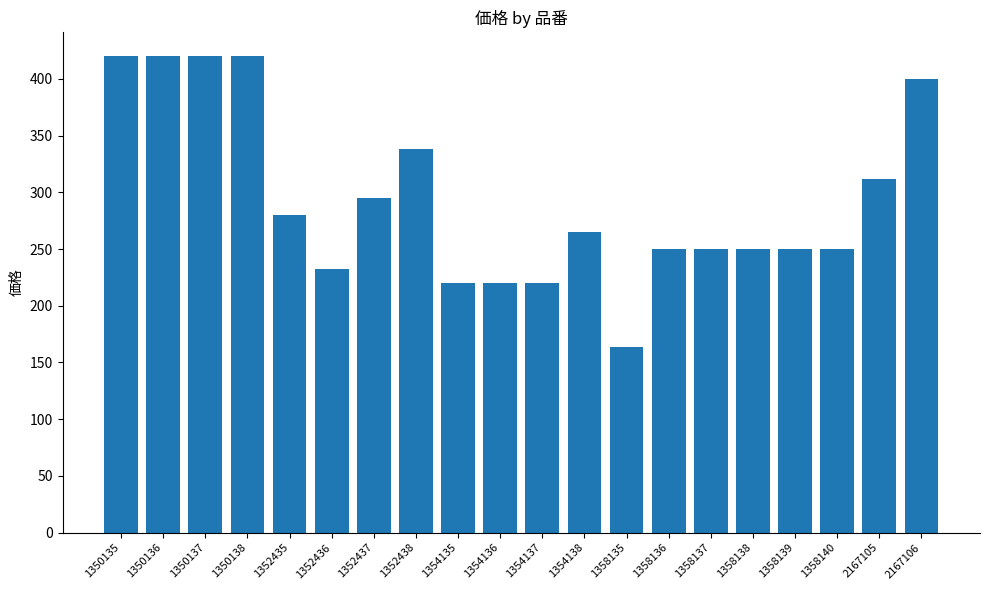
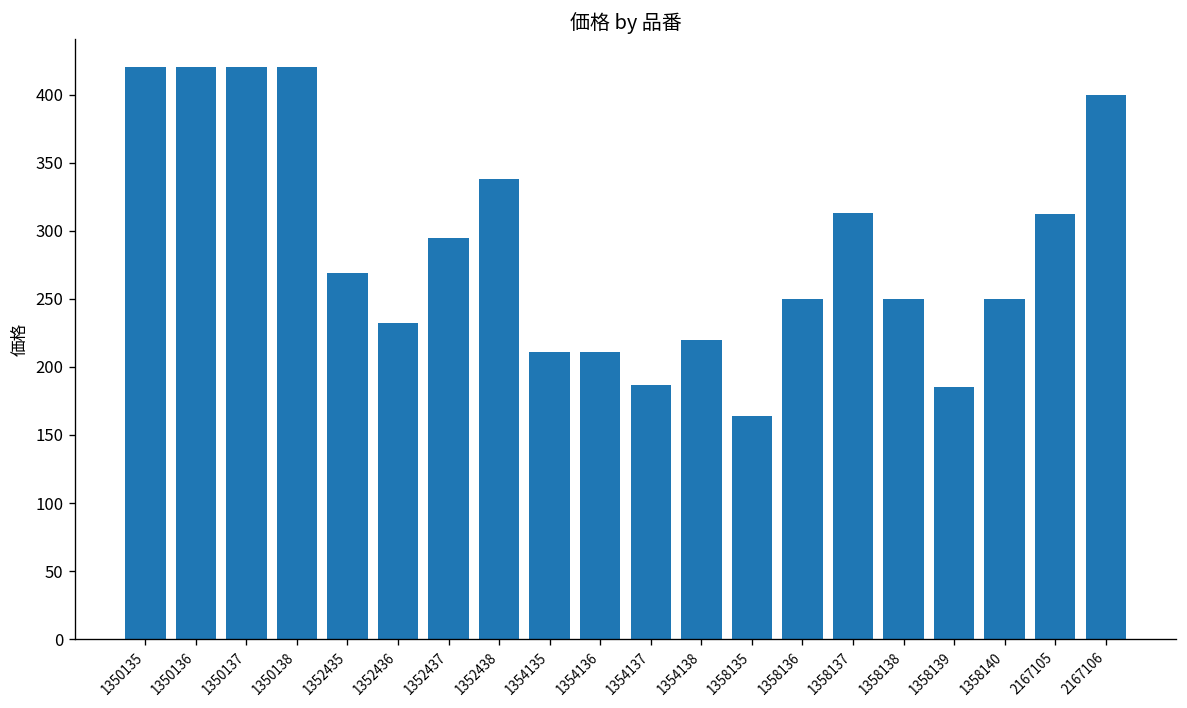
  {
    "1350135": 420,
    "1350136": 420,
    "1350137": 420,
    "1350138": 420,
-   "1352435": 280,
+   "1352435": 269,
    "1352436": 232,
    "1352437": 295,
    "1352438": 338,
-   "1354135": 220,
-   "1354136": 220,
-   "1354137": 220,
-   "1354138": 265,
+   "1354135": 211,
+   "1354136": 211,
+   "1354137": 187,
+   "1354138": 220,
    "1358135": 164,
    "1358136": 250,
-   "1358137": 250,
+   "1358137": 313,
    "1358138": 250,
-   "1358139": 250,
+   "1358139": 185,
    "1358140": 250,
    "2167105": 312,
    "2167106": 400
  }
